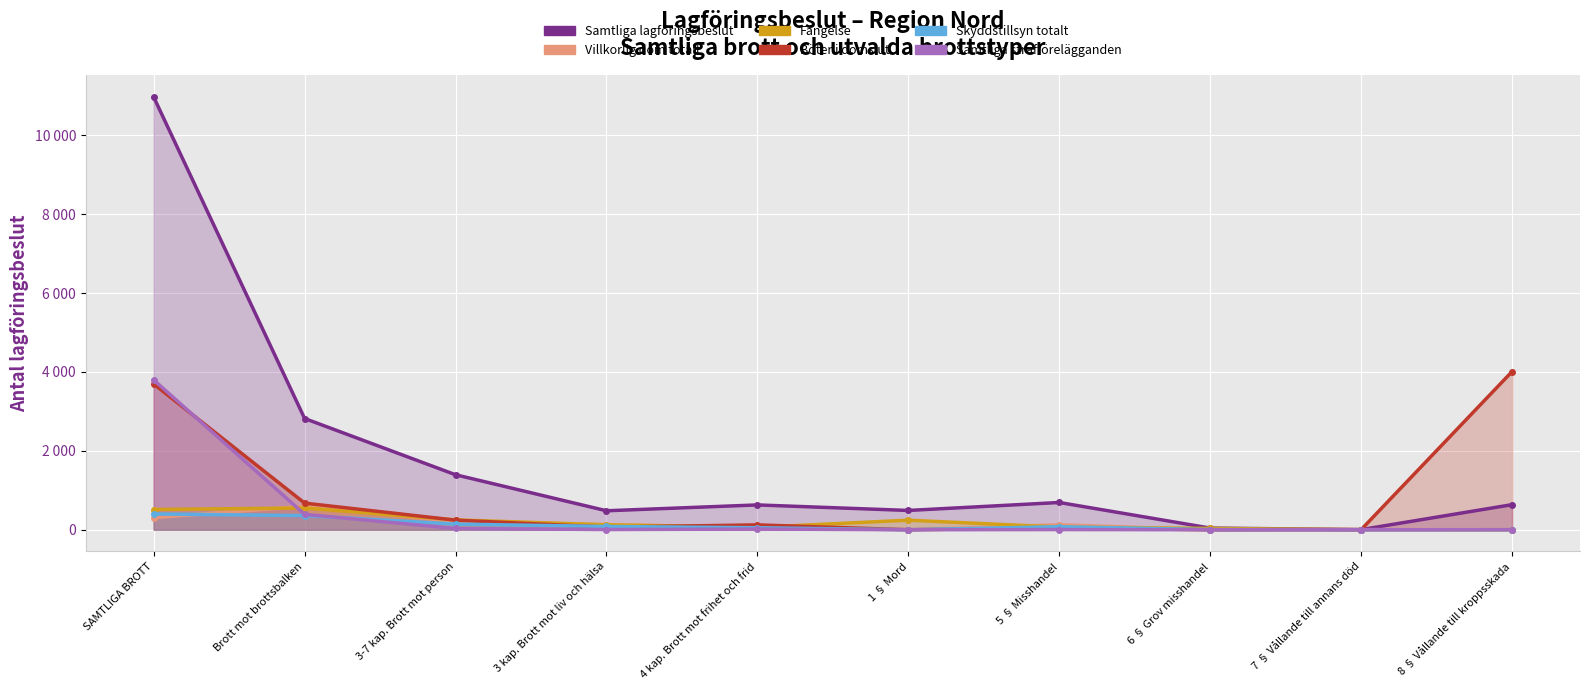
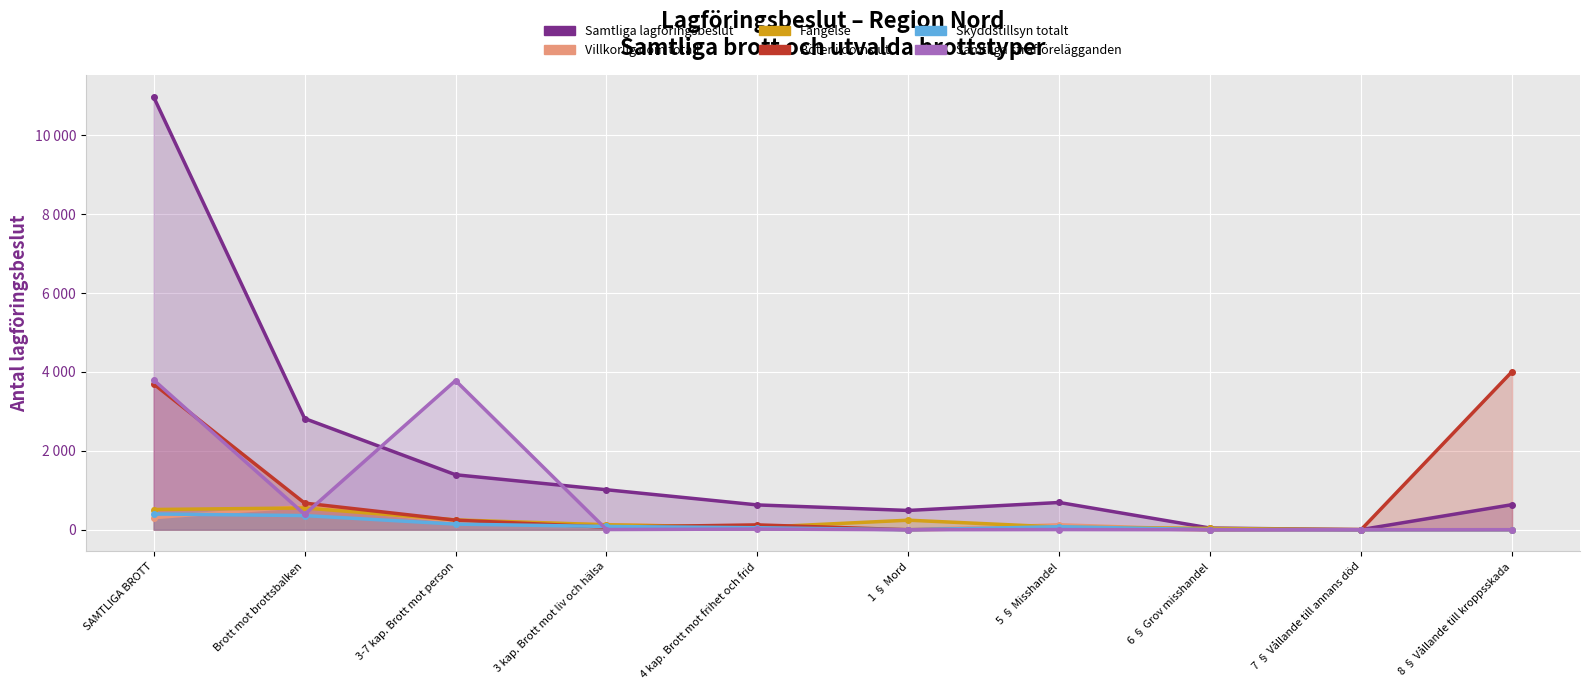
  {
    "Samtliga lagföringsbeslut": {
      "SAMTLIGA BROTT": 11000,
      "Brott mot brottsbalken": 2800,
      "3-7 kap. Brott mot person": 1400,
-     "3 kap. Brott mot liv och hälsa": 500,
+     "3 kap. Brott mot liv och hälsa": 1000,
      "4 kap. Brott mot frihet och frid": 600,
      "1 § Mord": 500,
      "5 § Misshandel": 700,
      "8 § Vållande till kroppsskada": 600
    },
    "Villkorlig dom totalt": {
      "SAMTLIGA BROTT": 300
    },
    "Fängelse": {
      "SAMTLIGA BROTT": 500,
      "1 § Mord": 200
    },
    "Böter i domslut": {
      "SAMTLIGA BROTT": 3700,
      "Brott mot brottsbalken": 700,
      "8 § Vållande till kroppsskada": 4000
    },
    "Skyddstillsyn totalt": {
      "SAMTLIGA BROTT": 400,
      "3-7 kap. Brott mot person": 100
    },
    "Samtliga strafförelägganden": {
      "SAMTLIGA BROTT": 3800,
-     "3-7 kap. Brott mot person": 0
+     "3-7 kap. Brott mot person": 3800
    }
  }
